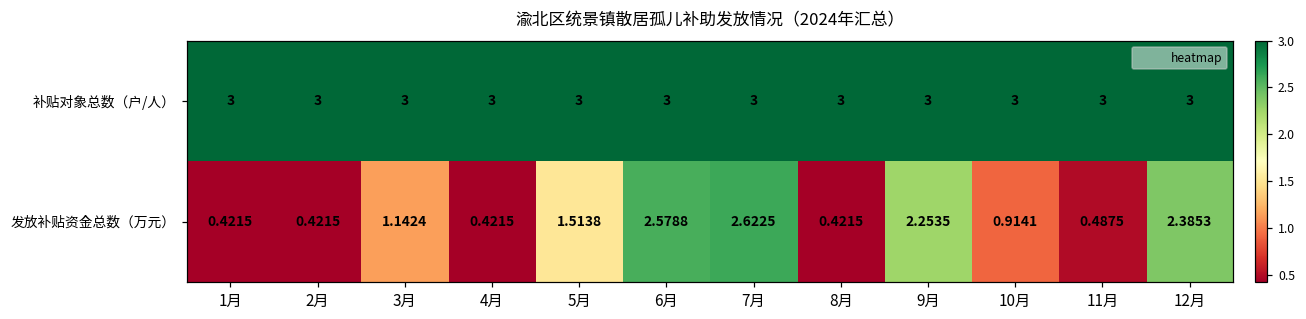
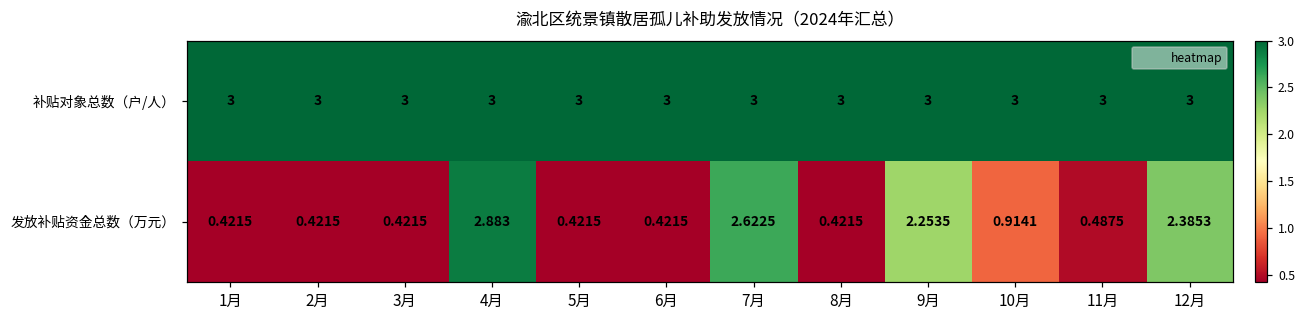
  {
    "补贴对象总数（户/人）": {
      "1月": 3,
      "2月": 3,
      "3月": 3,
      "4月": 3,
      "5月": 3,
      "6月": 3,
      "7月": 3,
      "8月": 3,
      "9月": 3,
      "10月": 3,
      "11月": 3,
      "12月": 3
    },
    "发放补贴资金总数（万元）": {
      "1月": 0.4215,
      "2月": 0.4215,
-     "3月": 1.1424,
-     "4月": 0.4215,
-     "5月": 1.5138,
-     "6月": 2.5788,
+     "3月": 0.4215,
+     "4月": 2.883,
+     "5月": 0.4215,
+     "6月": 0.4215,
      "7月": 2.6225,
      "8月": 0.4215,
      "9月": 2.2535,
      "10月": 0.9141,
      "11月": 0.4875,
      "12月": 2.3853
    }
  }
